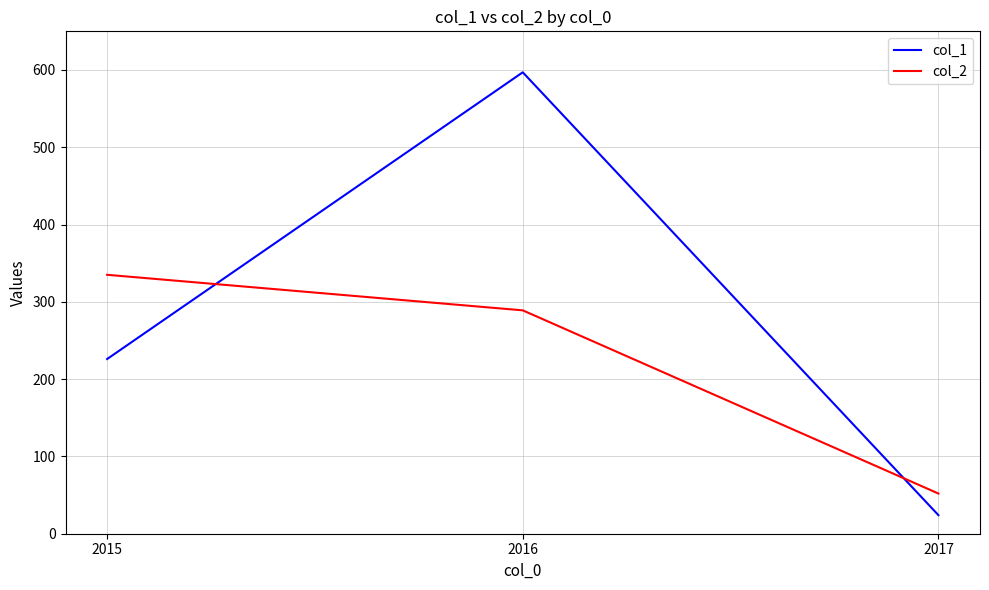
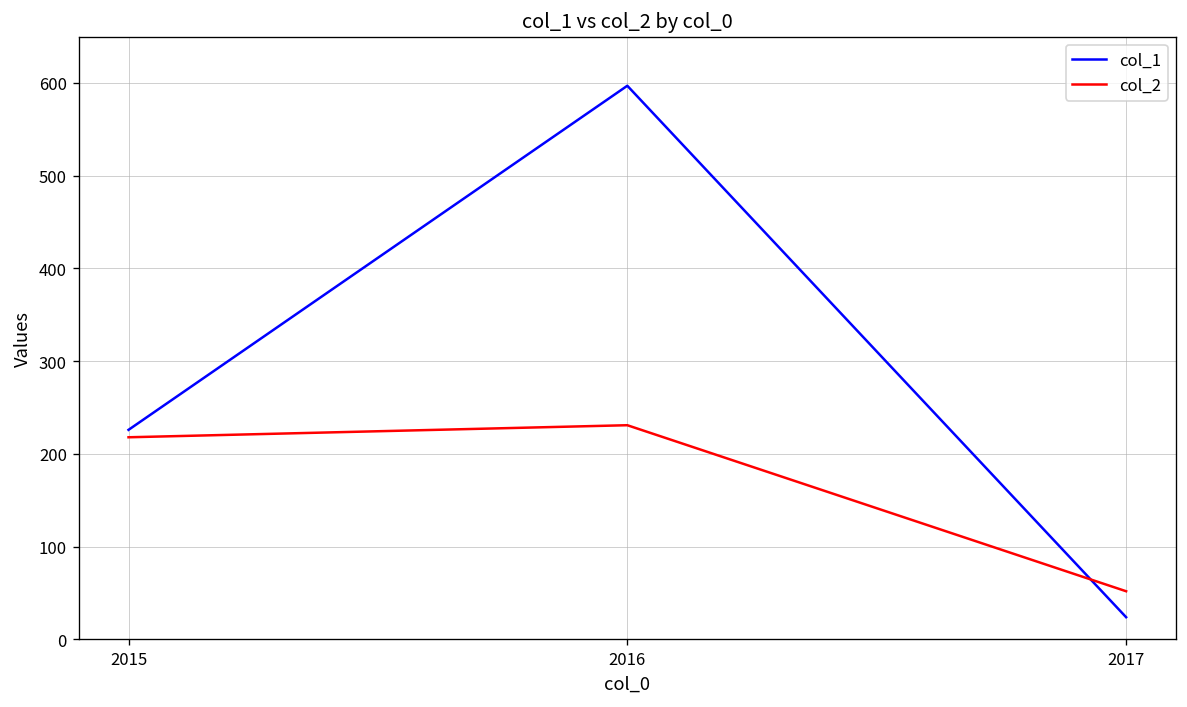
  {
    "col_1": {
      "2015": 230,
      "2016": 600,
      "2017": 20
    },
    "col_2": {
-     "2015": 340,
-     "2016": 290,
+     "2015": 220,
+     "2016": 230,
      "2017": 50
    }
  }
